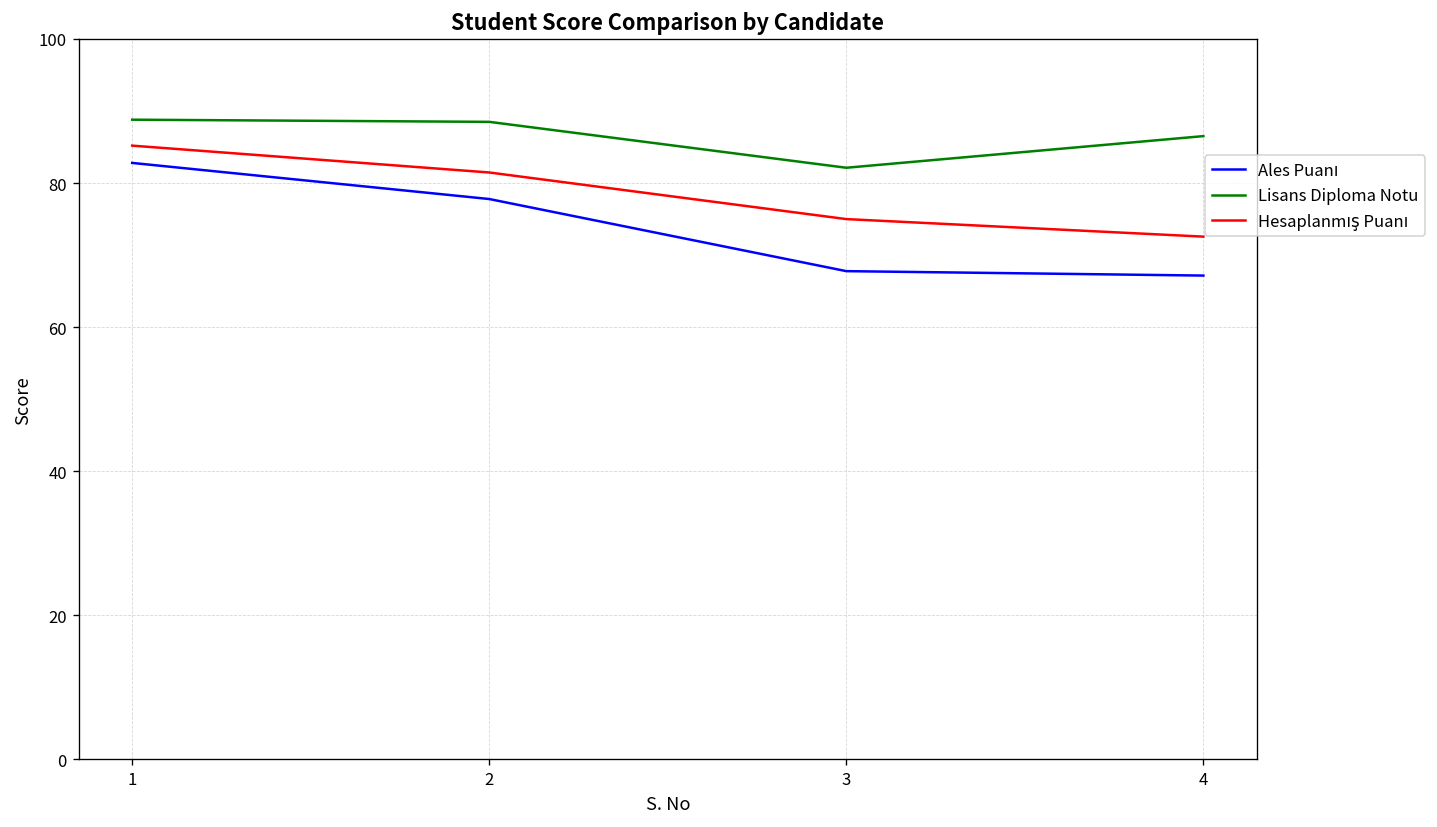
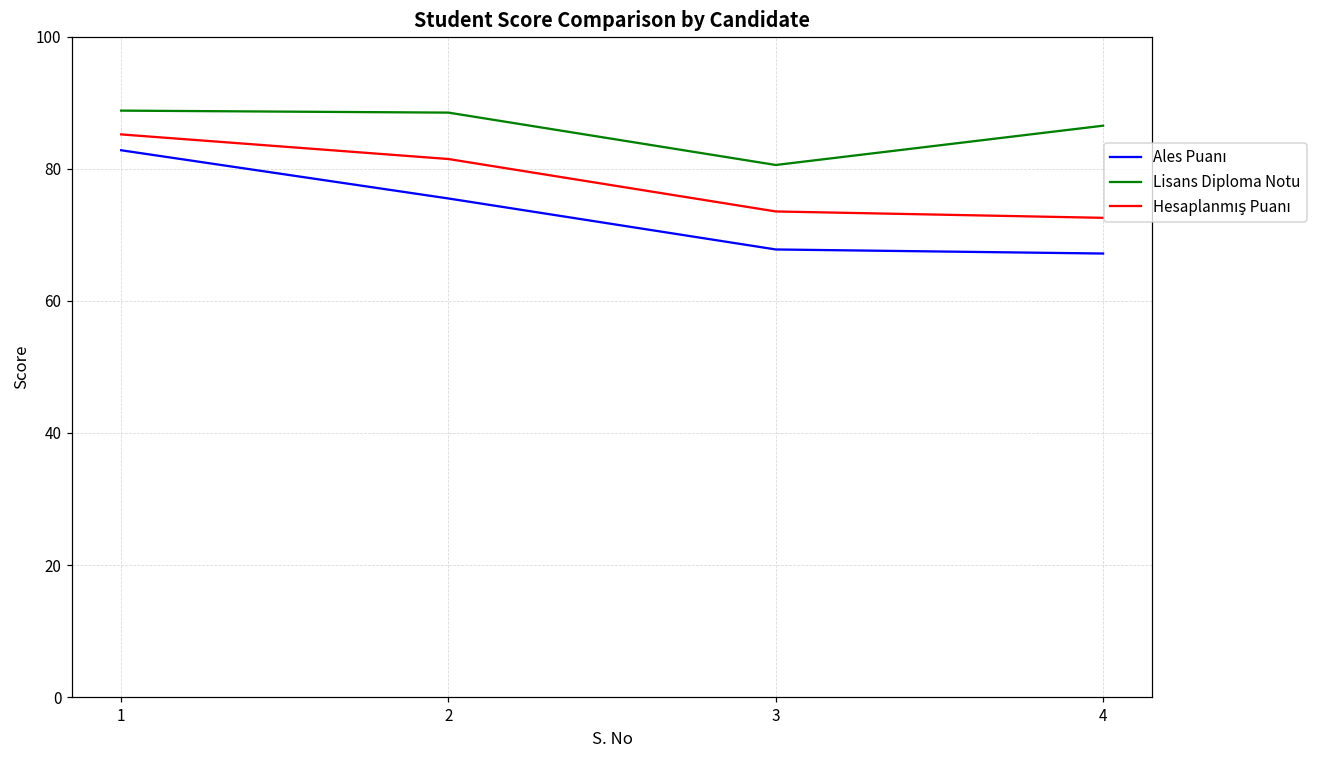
  {
    "Ales Puanı": {
      "1": 83,
-     "2": 78,
+     "2": 75,
      "3": 68,
      "4": 67
    },
    "Lisans Diploma Notu": {
      "1": 89,
      "2": 89,
-     "3": 82,
+     "3": 81,
      "4": 87
    },
    "Hesaplanmış Puanı": {
      "1": 85,
      "2": 81,
-     "3": 75,
+     "3": 74,
      "4": 73
    }
  }
